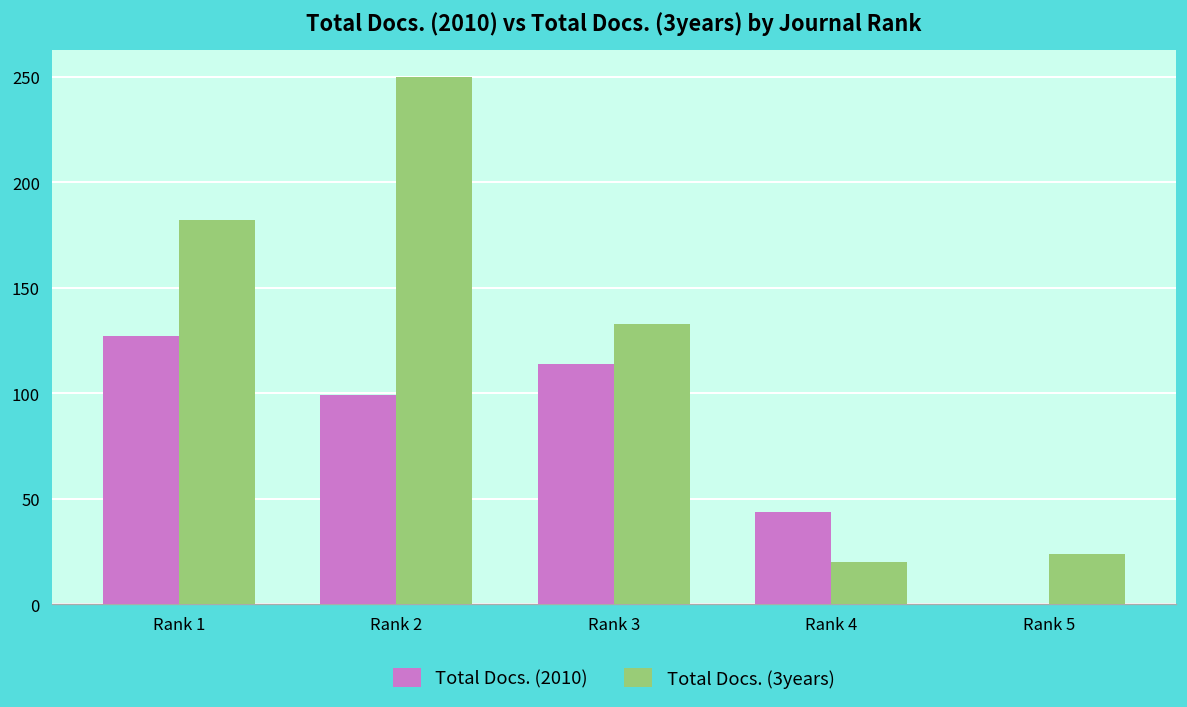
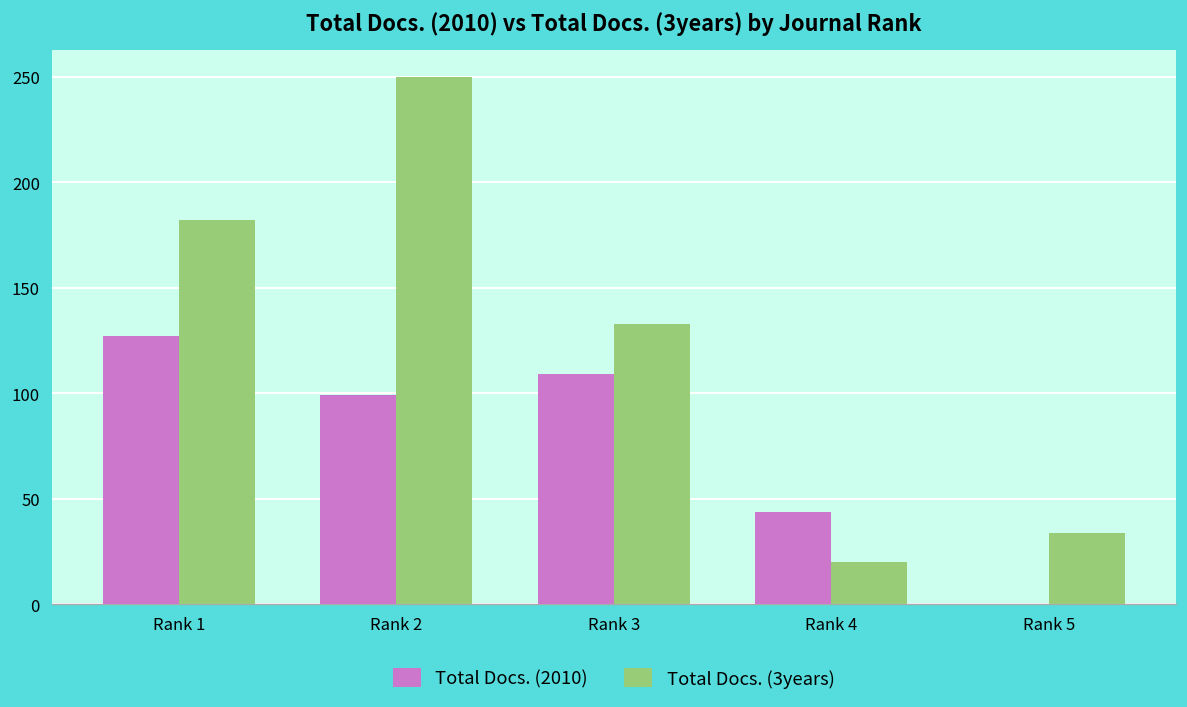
  {
    "Total Docs. (2010)": {
      "Rank 1": 127,
      "Rank 2": 99,
-     "Rank 3": 114,
+     "Rank 3": 109,
      "Rank 4": 44,
      "Rank 5": 0
    },
    "Total Docs. (3years)": {
      "Rank 1": 182,
      "Rank 2": 250,
      "Rank 3": 133,
      "Rank 4": 20,
-     "Rank 5": 24
+     "Rank 5": 34
    }
  }
